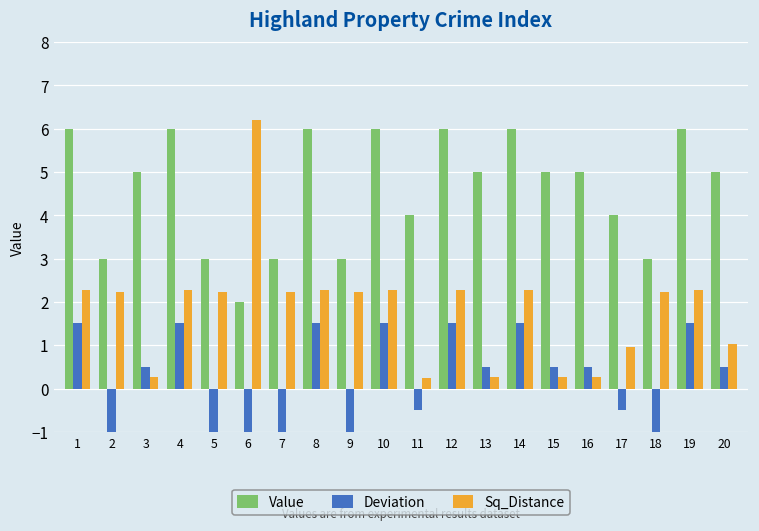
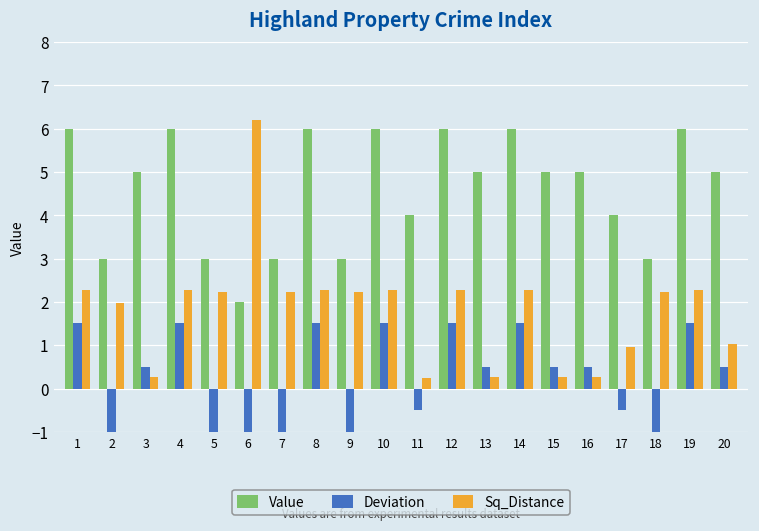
  {
    "Value": {
      "1": 6.0,
      "2": 3.0,
      "3": 5.0,
      "4": 6.0,
      "5": 3.0,
      "6": 2.0,
      "7": 3.0,
      "8": 6.0,
      "9": 3.0,
      "10": 6.0,
      "11": 4.0,
      "12": 6.0,
      "13": 5.0,
      "14": 6.0,
      "15": 5.0,
      "16": 5.0,
      "17": 4.0,
      "18": 3.0,
      "19": 6.0,
      "20": 5.0
    },
    "Deviation": {
      "1": 1.5,
      "3": 0.5,
      "4": 1.5,
      "8": 1.5,
      "10": 1.5,
      "11": -0.5,
      "12": 1.5,
      "13": 0.5,
      "14": 1.5,
      "15": 0.5,
      "16": 0.5,
      "17": -0.5,
      "19": 1.5,
      "20": 0.5
    },
    "Sq_Distance": {
      "1": 2.3,
-     "2": 2.2,
+     "2": 2.0,
      "3": 0.3,
      "4": 2.3,
      "5": 2.2,
      "6": 6.2,
      "7": 2.2,
      "8": 2.3,
      "9": 2.2,
      "10": 2.3,
      "11": 0.2,
      "12": 2.3,
      "13": 0.3,
      "14": 2.3,
      "15": 0.3,
      "16": 0.3,
      "17": 1.0,
      "18": 2.2,
      "19": 2.3,
      "20": 1.0
    }
  }
